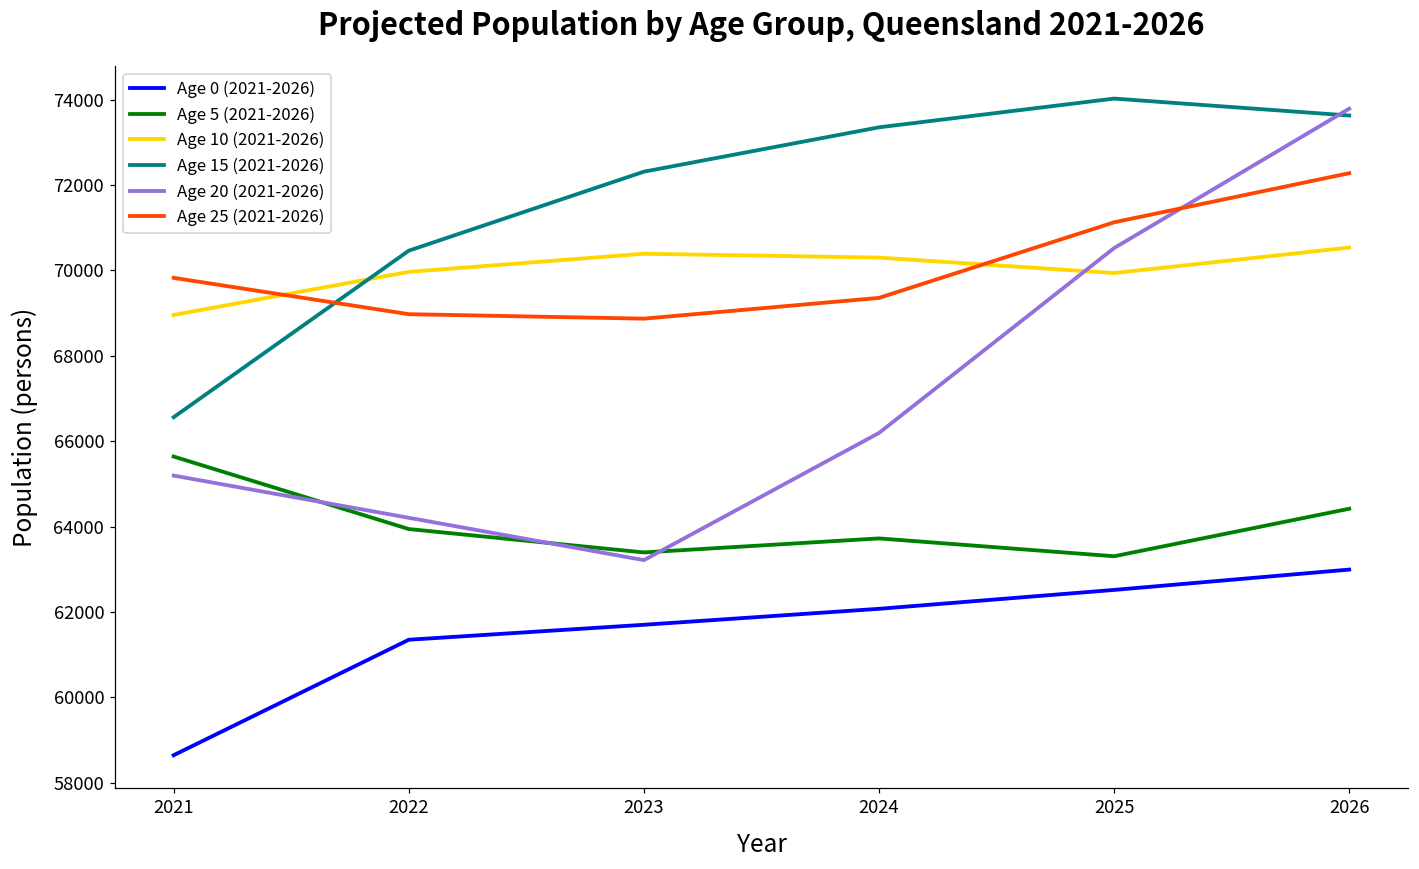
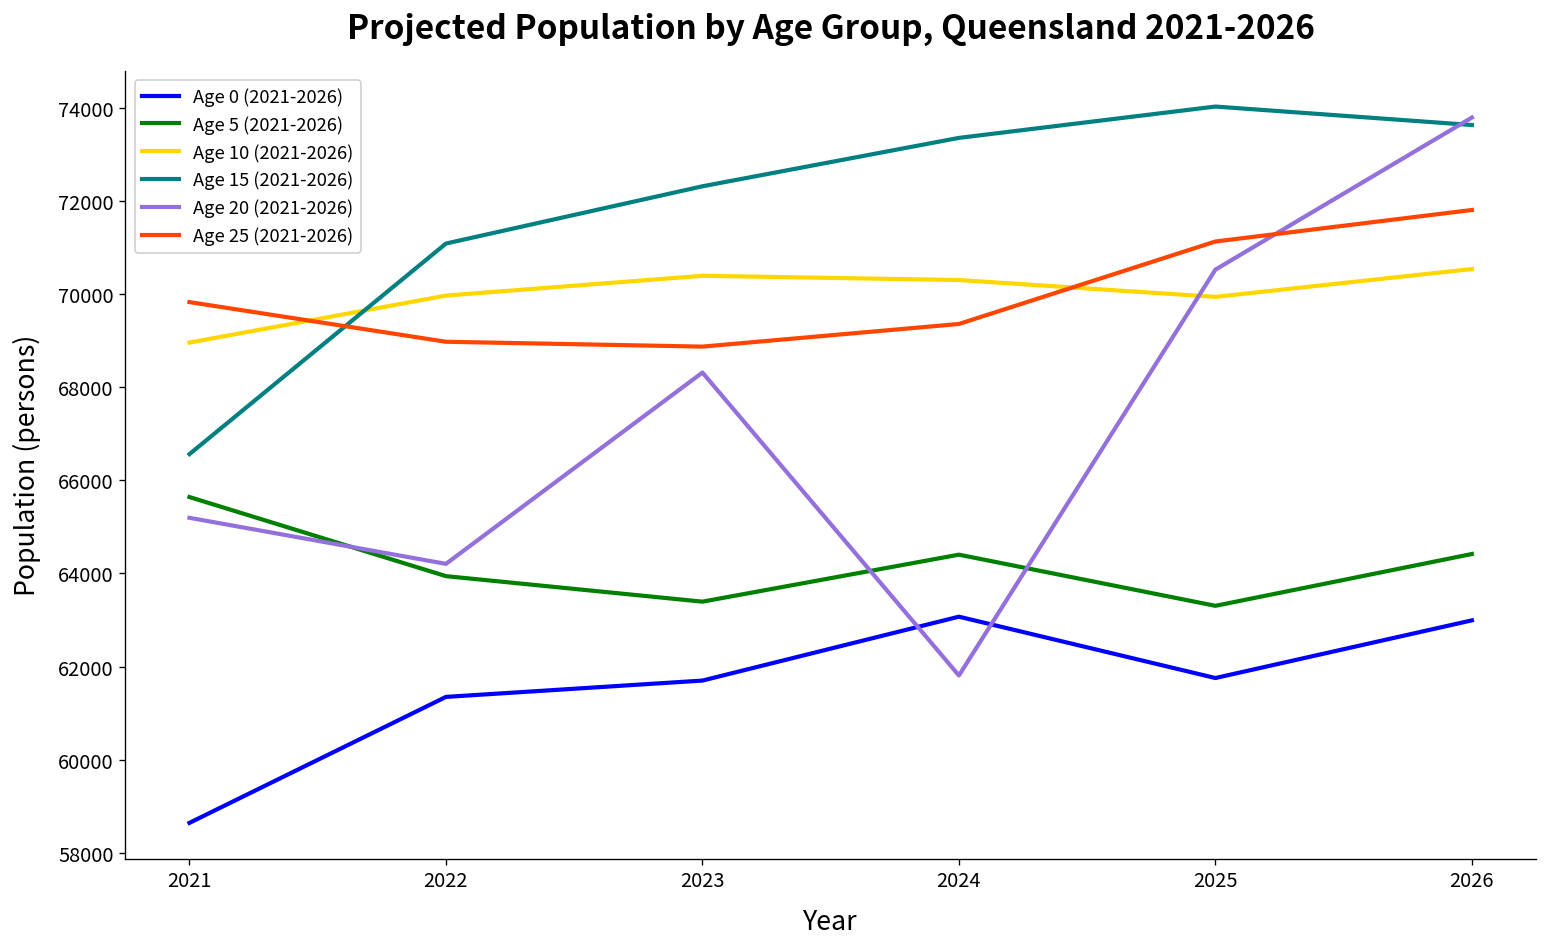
  {
    "Age 0 (2021-2026)": {
      "2021": 58600,
      "2022": 61300,
      "2023": 61700,
-     "2024": 62100,
-     "2025": 62500,
+     "2024": 63100,
+     "2025": 61800,
      "2026": 63000
    },
    "Age 5 (2021-2026)": {
      "2021": 65600,
      "2022": 63900,
      "2023": 63400,
-     "2024": 63700,
+     "2024": 64400,
      "2025": 63300,
      "2026": 64400
    },
    "Age 10 (2021-2026)": {
      "2021": 69000,
      "2022": 70000,
      "2023": 70400,
      "2024": 70300,
      "2025": 69900,
      "2026": 70500
    },
    "Age 15 (2021-2026)": {
      "2021": 66600,
-     "2022": 70500,
+     "2022": 71100,
      "2023": 72300,
      "2024": 73400,
      "2025": 74000,
      "2026": 73600
    },
    "Age 20 (2021-2026)": {
      "2021": 65200,
      "2022": 64200,
-     "2023": 63200,
-     "2024": 66200,
+     "2023": 68300,
+     "2024": 61800,
      "2025": 70500,
      "2026": 73800
    },
    "Age 25 (2021-2026)": {
      "2021": 69800,
      "2022": 69000,
      "2023": 68900,
      "2024": 69400,
      "2025": 71100,
-     "2026": 72300
+     "2026": 71800
    }
  }
